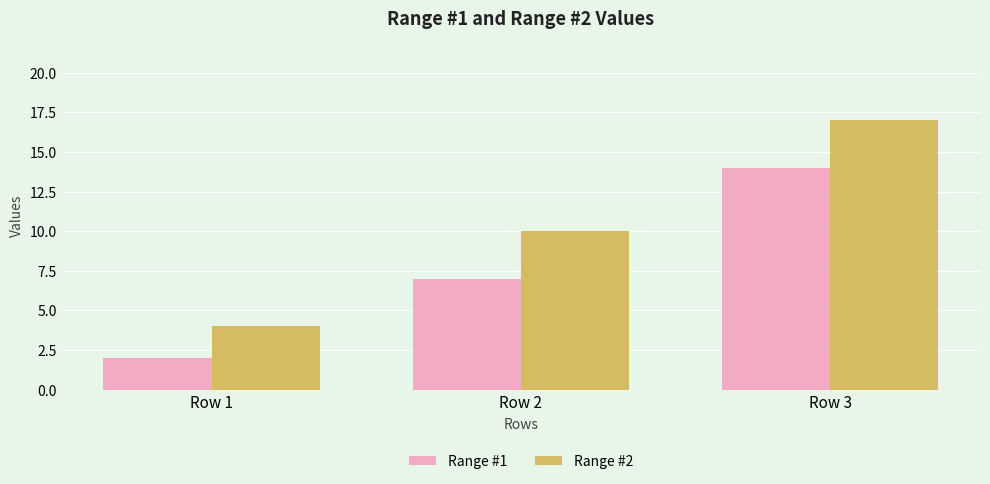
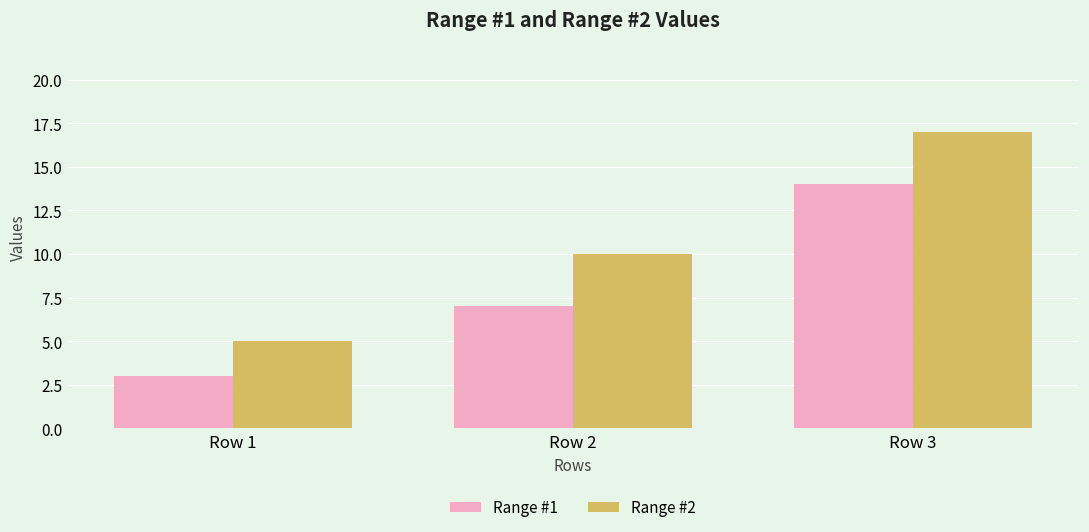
  {
    "Range #1": {
-     "Row 1": 2,
+     "Row 1": 3,
      "Row 2": 7,
      "Row 3": 14
    },
    "Range #2": {
-     "Row 1": 4,
+     "Row 1": 5,
      "Row 2": 10,
      "Row 3": 17
    }
  }
